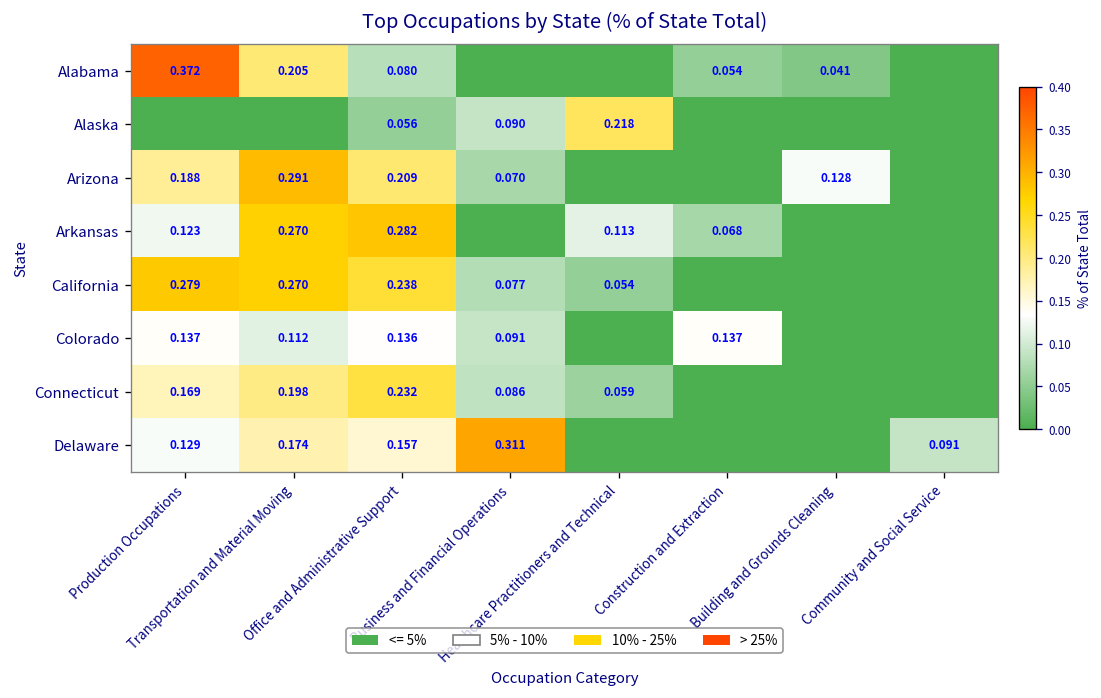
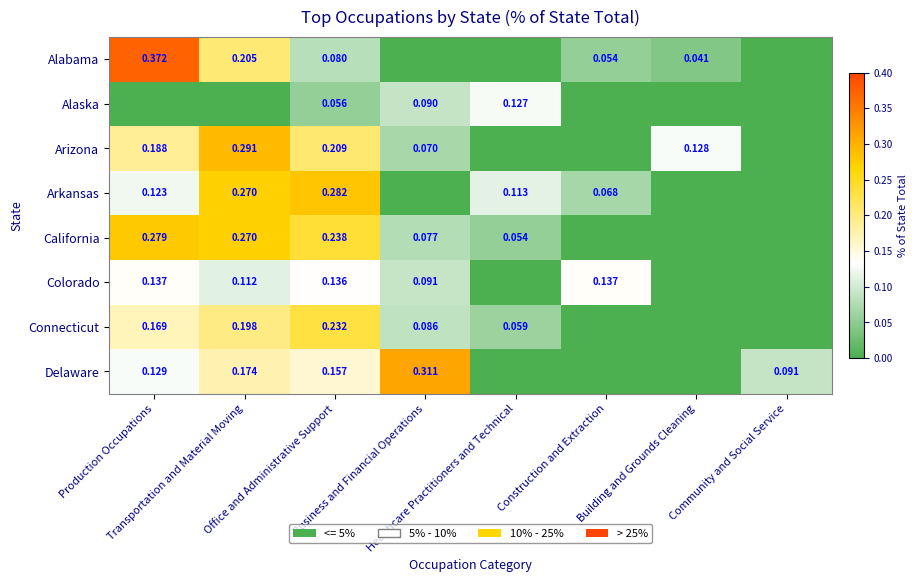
  {
    "Alabama": {
      "Production Occupations": 0.372,
      "Transportation and Material Moving": 0.205,
      "Office and Administrative Support": 0.080,
      "Construction and Extraction": 0.054,
      "Building and Grounds Cleaning": 0.041
    },
    "Alaska": {
      "Office and Administrative Support": 0.056,
      "Business and Financial Operations": 0.090,
-     "Healthcare Practitioners and Technical": 0.218
+     "Healthcare Practitioners and Technical": 0.127
    },
    "Arizona": {
      "Production Occupations": 0.188,
      "Transportation and Material Moving": 0.291,
      "Office and Administrative Support": 0.209,
      "Business and Financial Operations": 0.070,
      "Building and Grounds Cleaning": 0.128
    },
    "Arkansas": {
      "Production Occupations": 0.123,
      "Transportation and Material Moving": 0.270,
      "Office and Administrative Support": 0.282,
      "Healthcare Practitioners and Technical": 0.113,
      "Construction and Extraction": 0.068
    },
    "California": {
      "Production Occupations": 0.279,
      "Transportation and Material Moving": 0.270,
      "Office and Administrative Support": 0.238,
      "Business and Financial Operations": 0.077,
      "Healthcare Practitioners and Technical": 0.054
    },
    "Colorado": {
      "Production Occupations": 0.137,
      "Transportation and Material Moving": 0.112,
      "Office and Administrative Support": 0.136,
      "Business and Financial Operations": 0.091,
      "Construction and Extraction": 0.137
    },
    "Connecticut": {
      "Production Occupations": 0.169,
      "Transportation and Material Moving": 0.198,
      "Office and Administrative Support": 0.232,
      "Business and Financial Operations": 0.086,
      "Healthcare Practitioners and Technical": 0.059
    },
    "Delaware": {
      "Production Occupations": 0.129,
      "Transportation and Material Moving": 0.174,
      "Office and Administrative Support": 0.157,
      "Business and Financial Operations": 0.311,
      "Community and Social Service": 0.091
    }
  }
